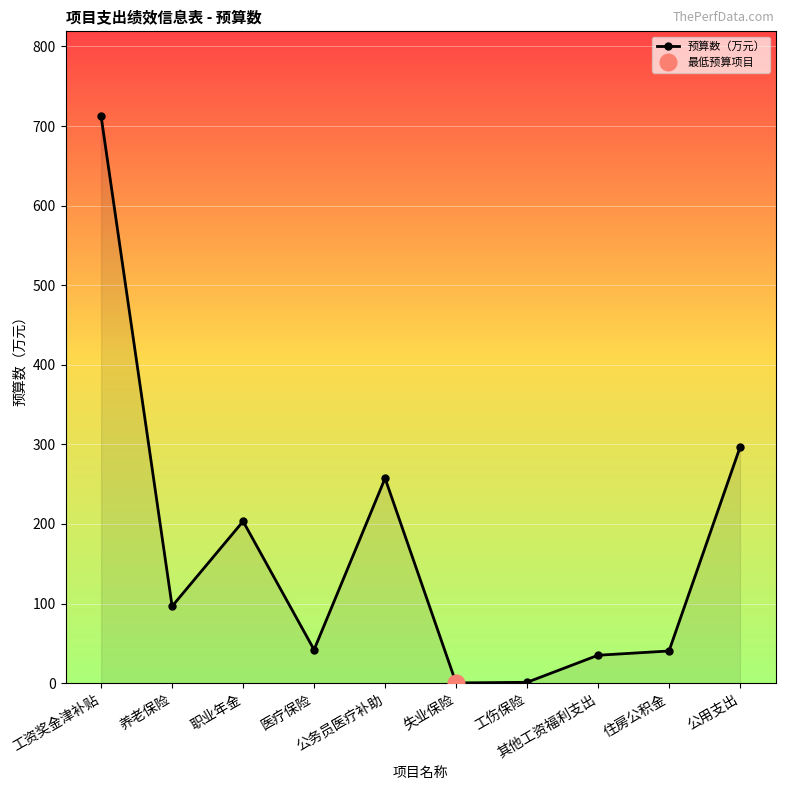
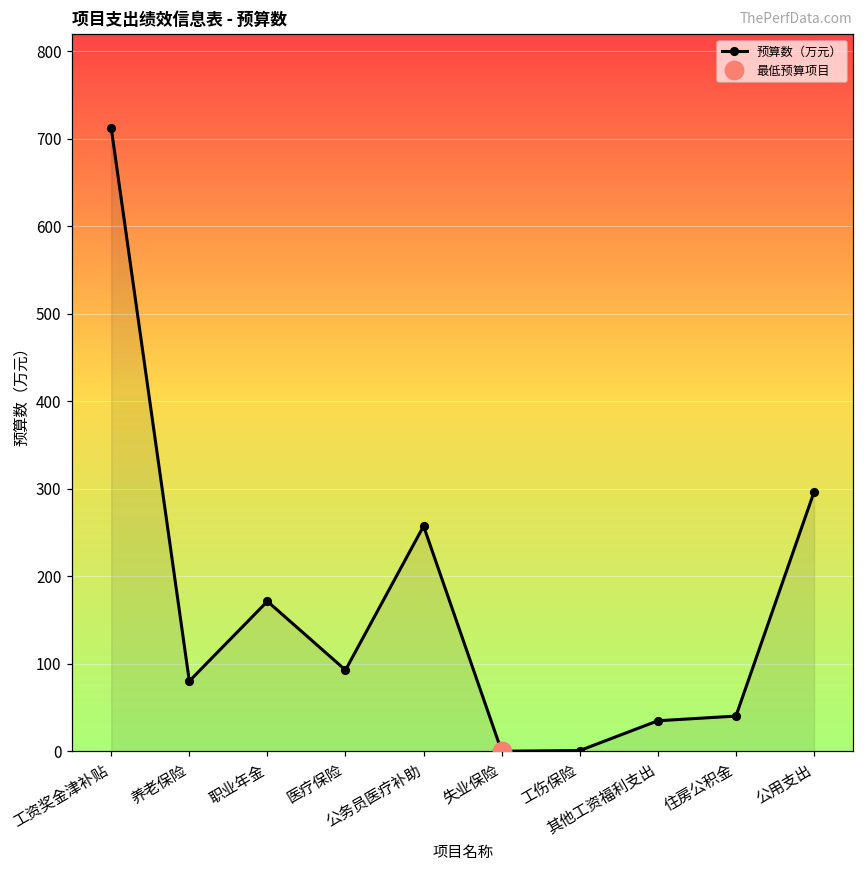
  {
    "预算数（万元）": {
      "工资奖金津补贴": 710,
-     "养老保险": 100,
-     "职业年金": 200,
-     "医疗保险": 40,
+     "养老保险": 80,
+     "职业年金": 170,
+     "医疗保险": 90,
      "公务员医疗补助": 260,
      "工伤保险": 0,
      "其他工资福利支出": 40,
      "住房公积金": 40,
      "公用支出": 300
    }
  }
